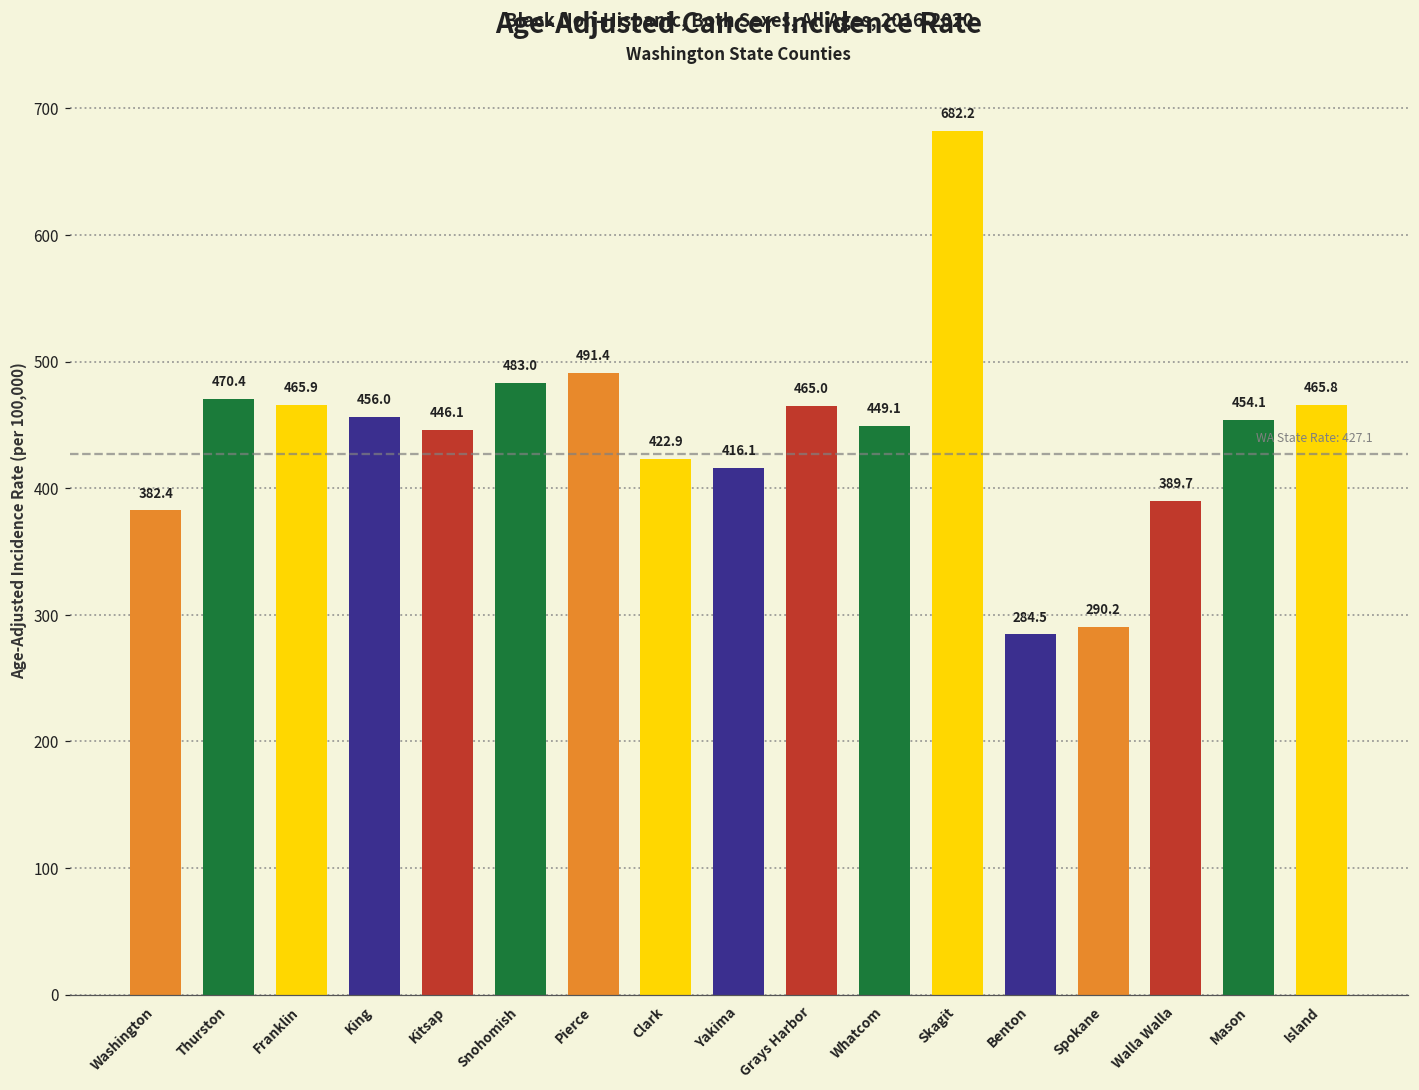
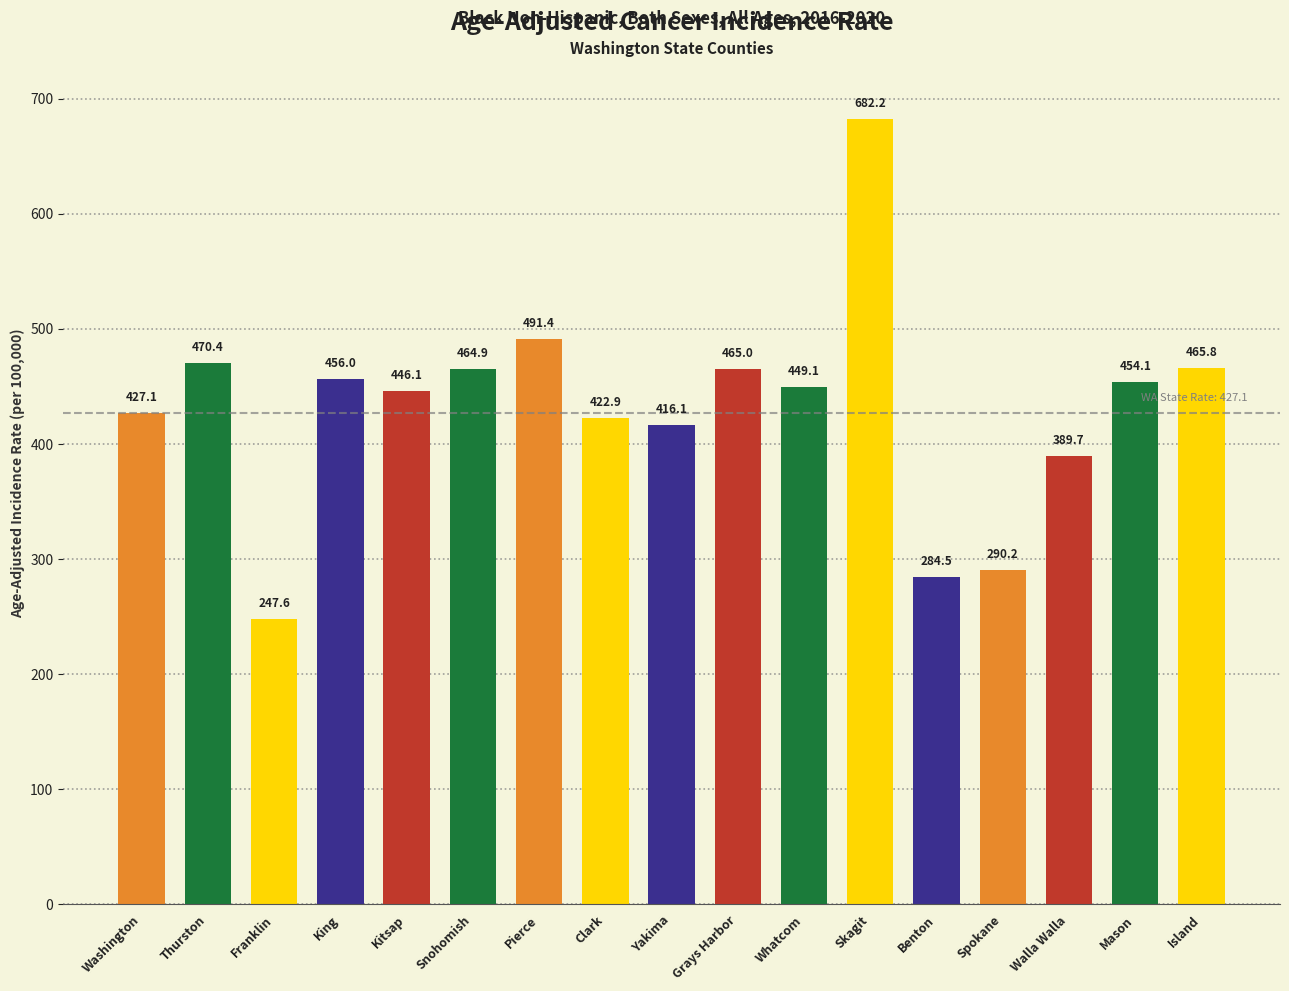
  {
-   "Washington": 382.4,
+   "Washington": 427.1,
    "Thurston": 470.4,
-   "Franklin": 465.9,
+   "Franklin": 247.6,
    "King": 456.0,
    "Kitsap": 446.1,
-   "Snohomish": 483.0,
+   "Snohomish": 464.9,
    "Pierce": 491.4,
    "Clark": 422.9,
    "Yakima": 416.1,
    "Grays Harbor": 465.0,
    "Whatcom": 449.1,
    "Skagit": 682.2,
    "Benton": 284.5,
    "Spokane": 290.2,
    "Walla Walla": 389.7,
    "Mason": 454.1,
    "Island": 465.8
  }
